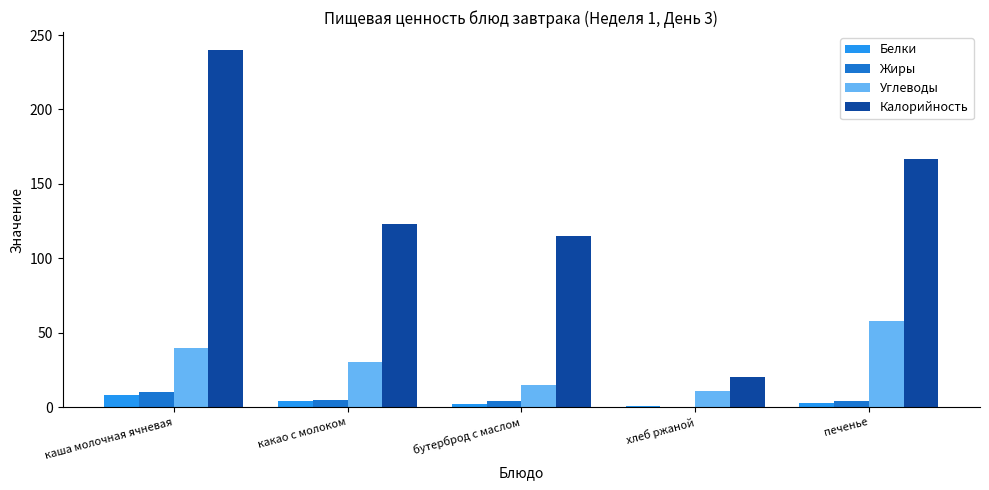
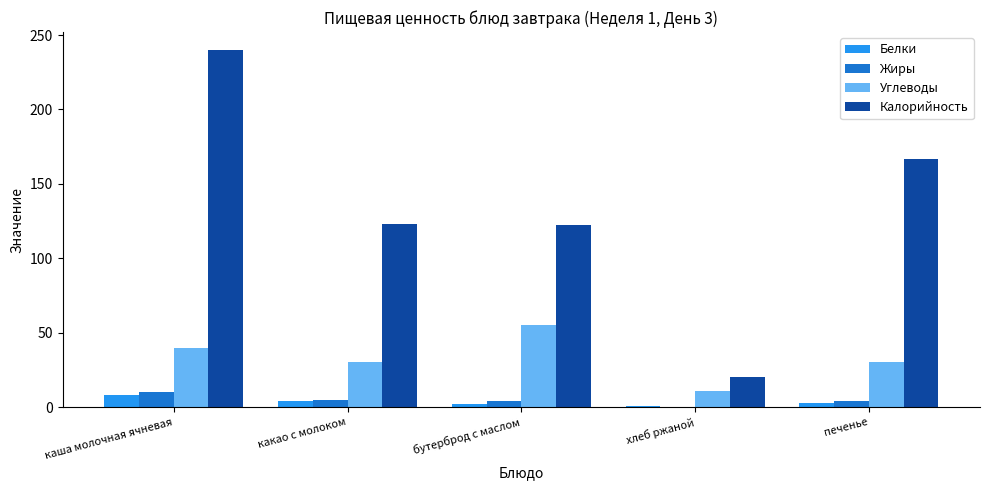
  {
    "Углеводы": {
      "каша молочная ячневая": 40,
      "какао с молоком": 30,
-     "бутерброд с маслом": 15,
+     "бутерброд с маслом": 55,
      "хлеб ржаной": 11,
-     "печенье": 58
+     "печенье": 30
    },
    "Калорийность": {
      "каша молочная ячневая": 240,
      "какао с молоком": 123,
-     "бутерброд с маслом": 115,
+     "бутерброд с маслом": 122,
      "хлеб ржаной": 20,
      "печенье": 167
    }
  }
